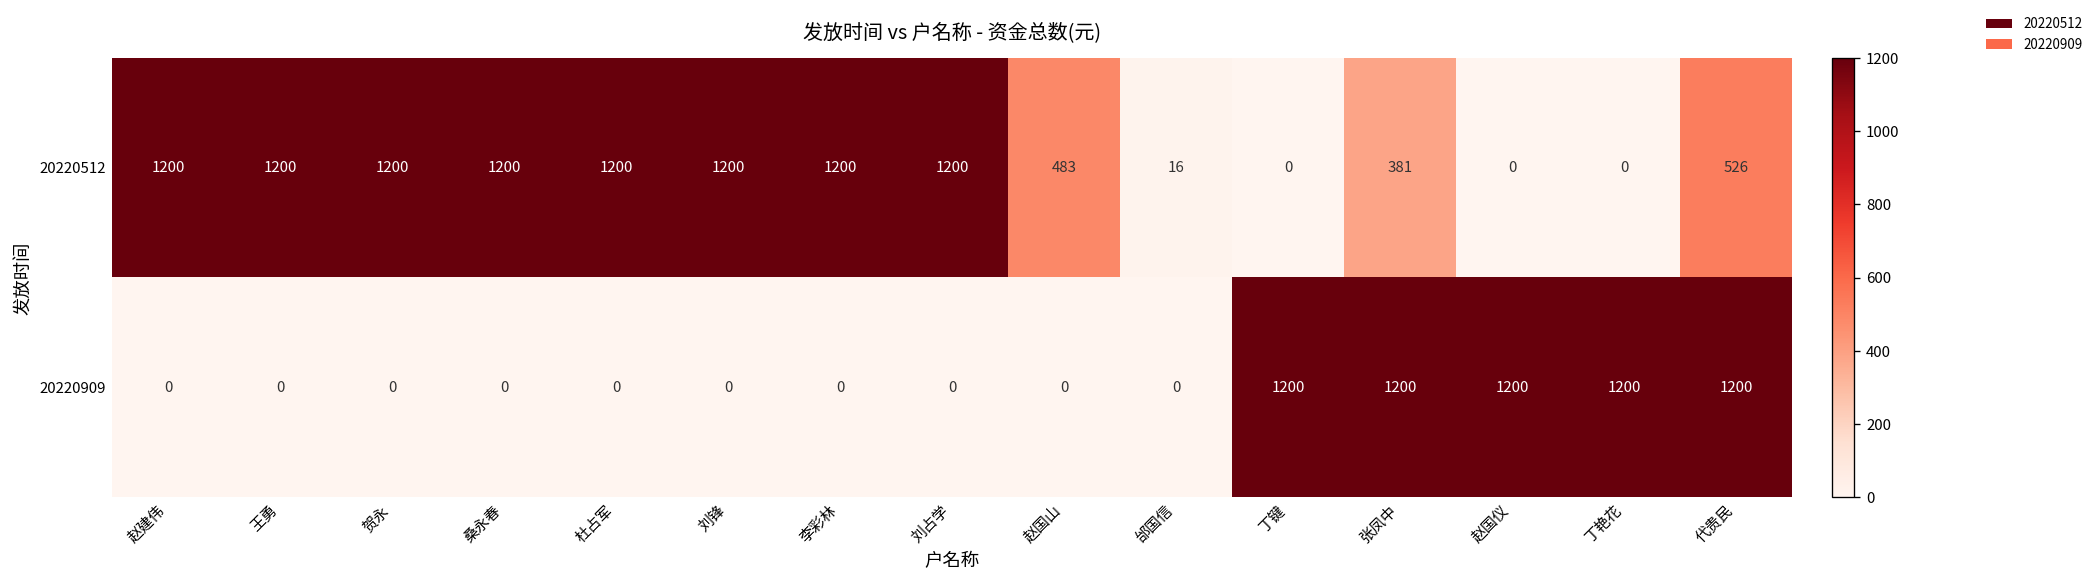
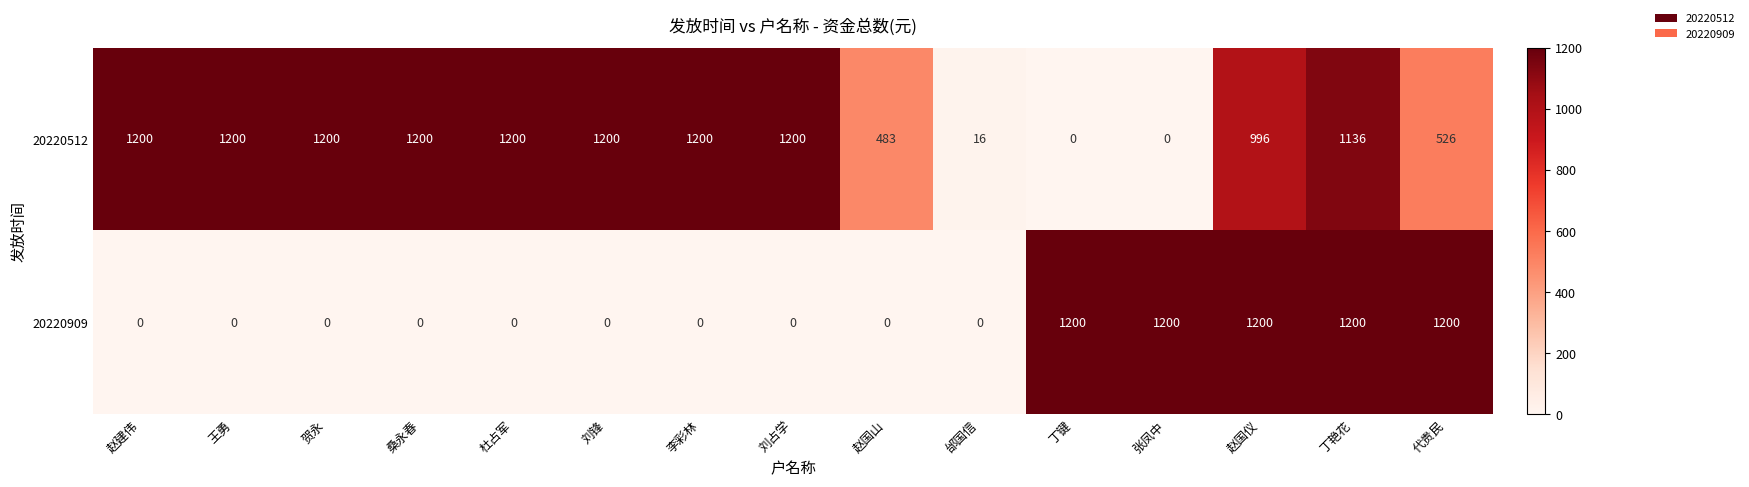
  {
    "20220512": {
      "赵建伟": 1200,
      "王勇": 1200,
      "贺永": 1200,
      "桑永春": 1200,
      "杜占军": 1200,
      "刘锋": 1200,
      "李彩林": 1200,
      "刘占学": 1200,
      "赵国山": 483,
      "邰国信": 16,
      "丁键": 0,
-     "张凤中": 381,
-     "赵国仪": 0,
-     "丁艳花": 0,
+     "张凤中": 0,
+     "赵国仪": 996,
+     "丁艳花": 1136,
      "代贵民": 526
    },
    "20220909": {
      "赵建伟": 0,
      "王勇": 0,
      "贺永": 0,
      "桑永春": 0,
      "杜占军": 0,
      "刘锋": 0,
      "李彩林": 0,
      "刘占学": 0,
      "赵国山": 0,
      "邰国信": 0,
      "丁键": 1200,
      "张凤中": 1200,
      "赵国仪": 1200,
      "丁艳花": 1200,
      "代贵民": 1200
    }
  }
